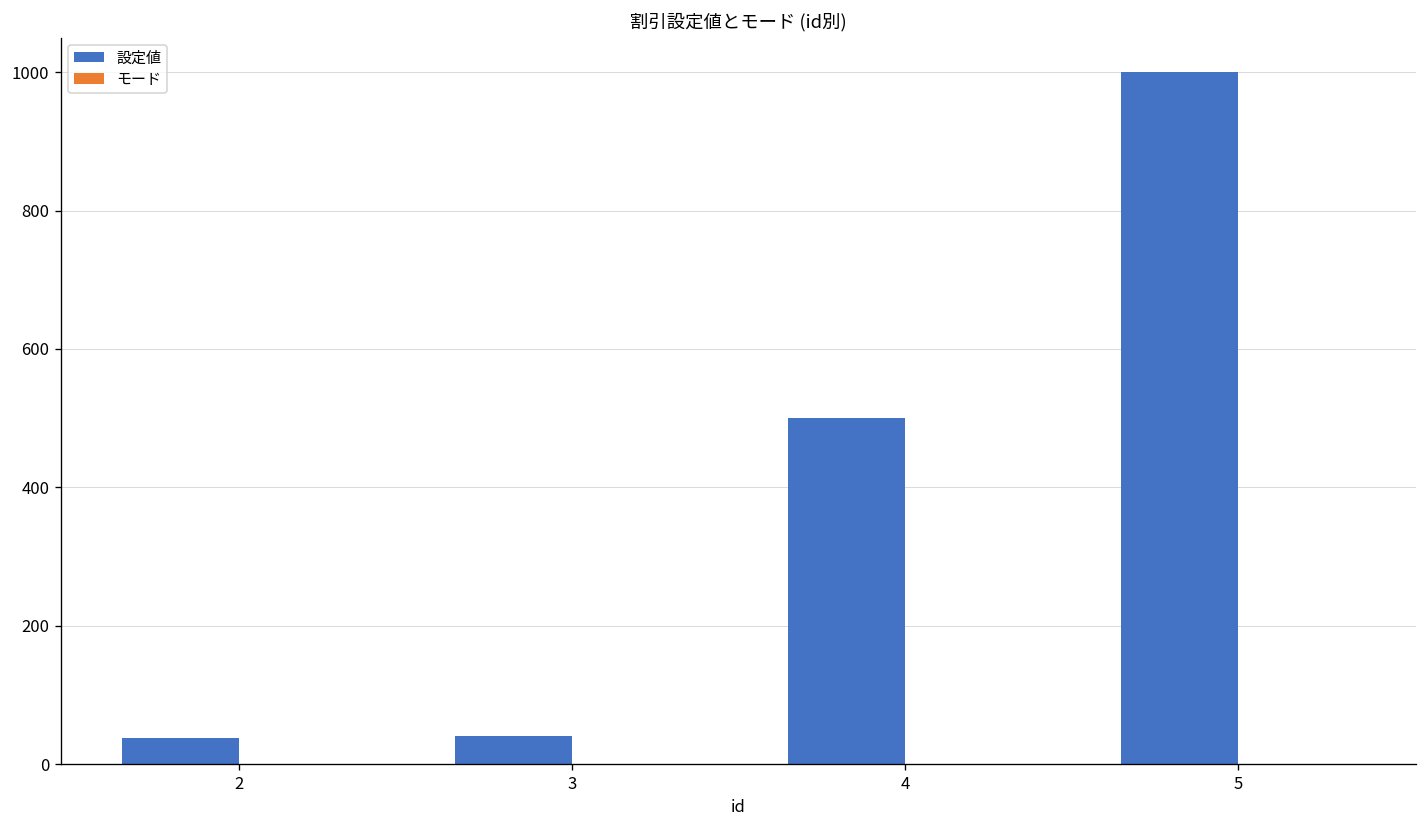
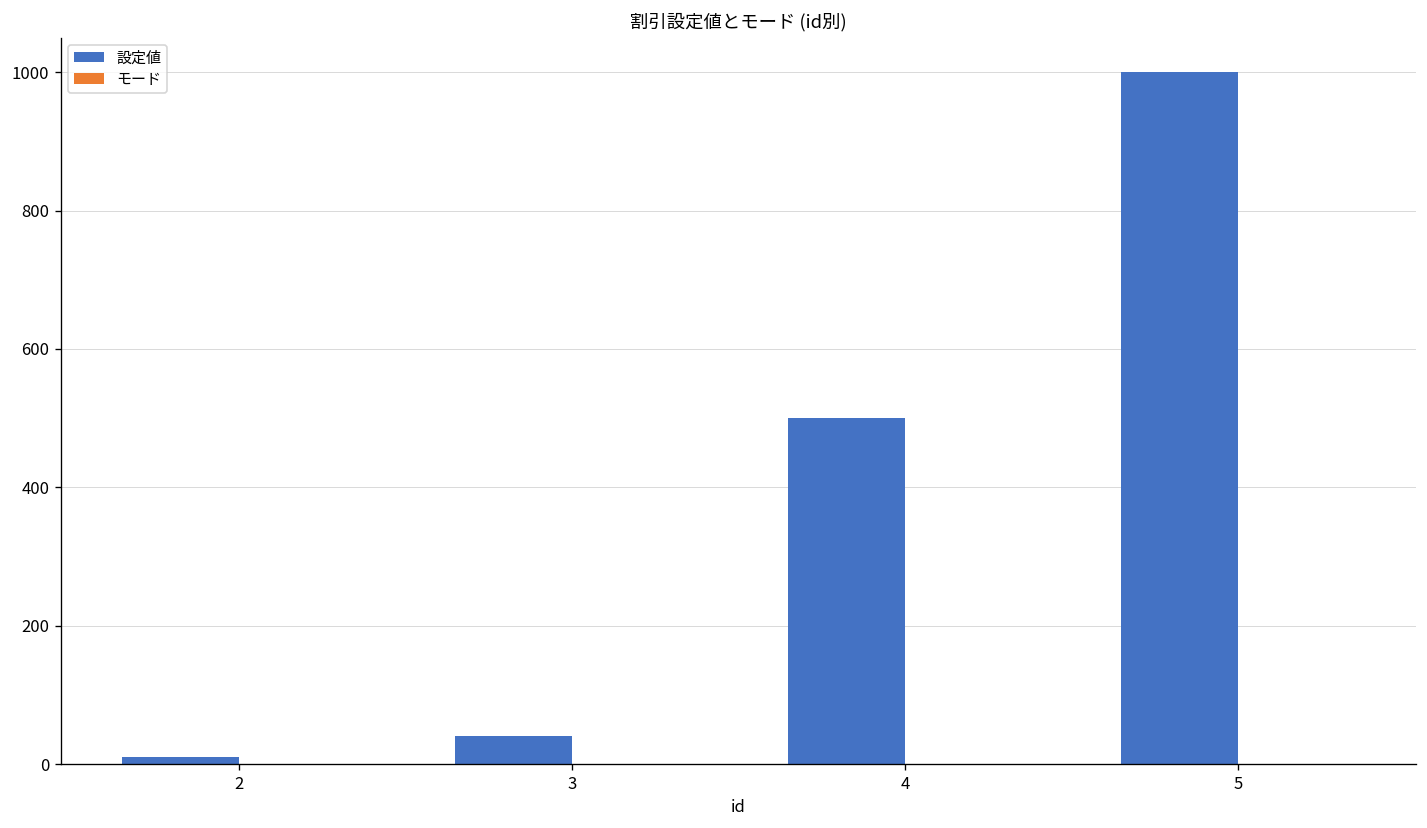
  {
    "設定値": {
-     "2": 40,
+     "2": 10,
      "3": 40,
      "4": 500,
      "5": 1000
    },
    "モード": {
      "2": 0,
      "3": 0,
      "4": 0,
      "5": 0
    }
  }
